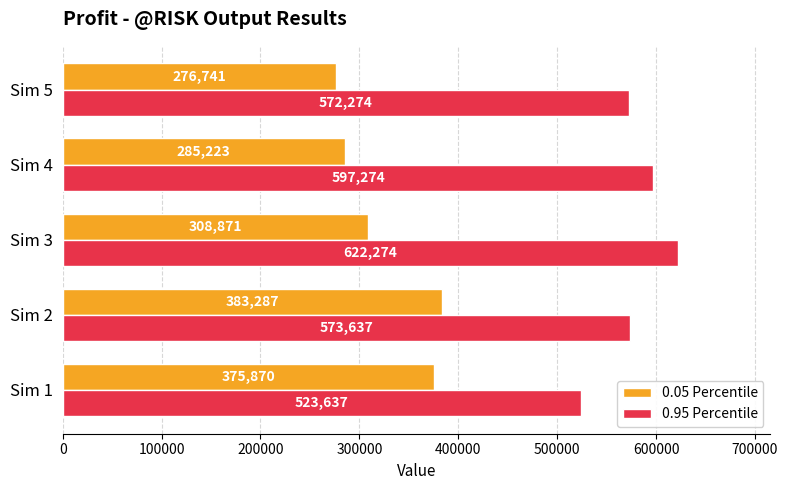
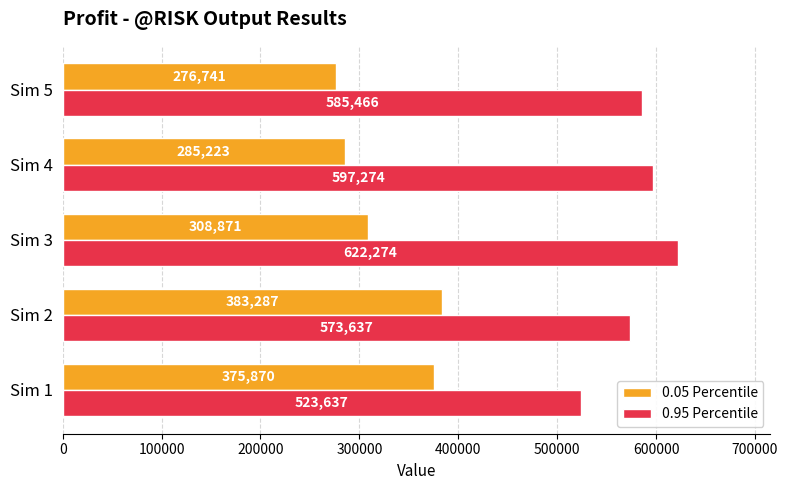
  {
    "0.05 Percentile": {
      "Sim 5": "276,741",
      "Sim 4": "285,223",
      "Sim 3": "308,871",
      "Sim 2": "383,287",
      "Sim 1": "375,870"
    },
    "0.95 Percentile": {
-     "Sim 5": "572,274",
+     "Sim 5": "585,466",
      "Sim 4": "597,274",
      "Sim 3": "622,274",
      "Sim 2": "573,637",
      "Sim 1": "523,637"
    }
  }
